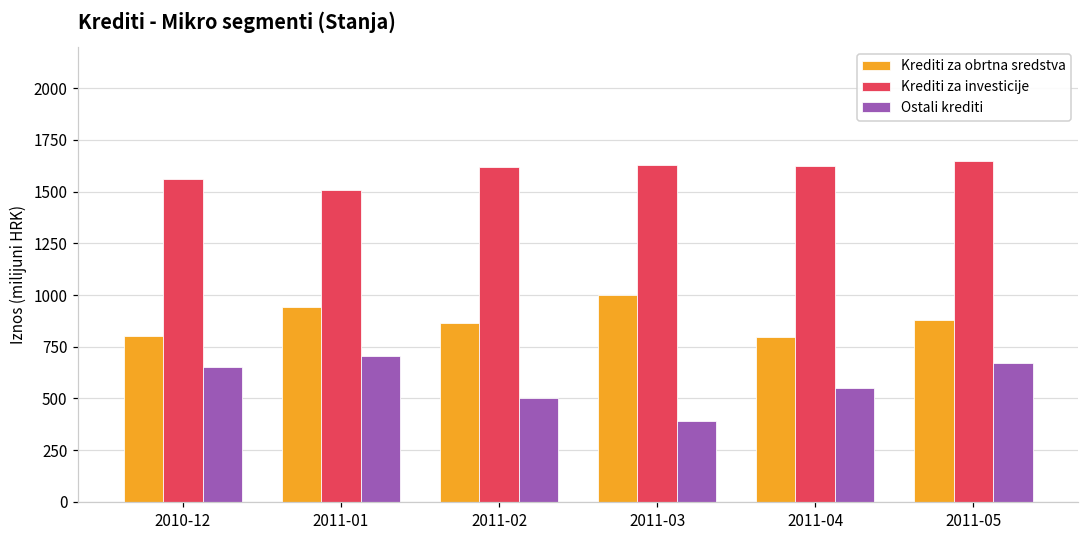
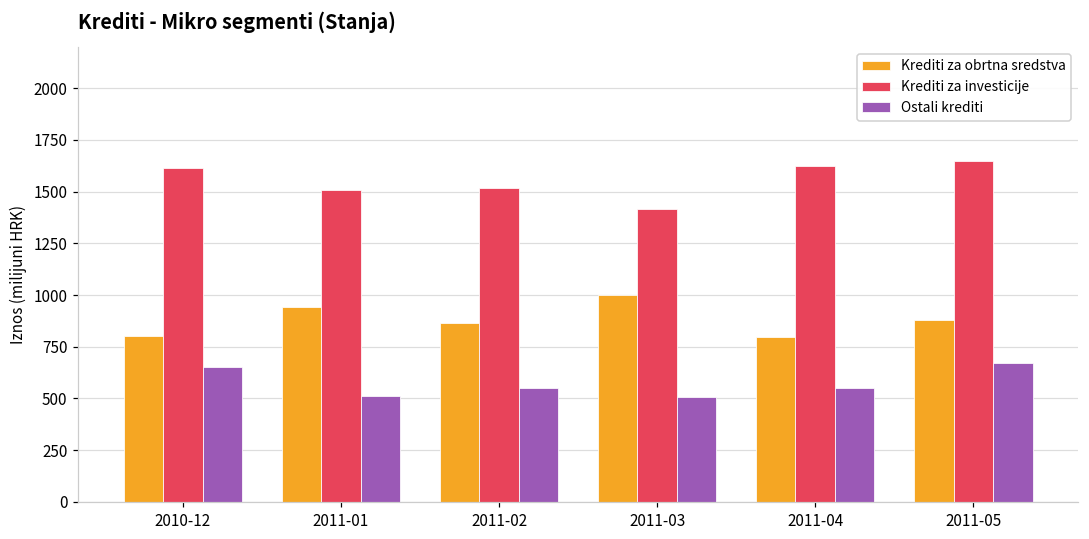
  {
    "Krediti za obrtna sredstva": {
      "2010-12": 800,
      "2011-01": 940,
      "2011-02": 870,
      "2011-03": 1000,
      "2011-04": 800,
      "2011-05": 880
    },
    "Krediti za investicije": {
-     "2010-12": 1560,
+     "2010-12": 1610,
      "2011-01": 1510,
-     "2011-02": 1620,
-     "2011-03": 1630,
+     "2011-02": 1520,
+     "2011-03": 1420,
      "2011-04": 1620,
      "2011-05": 1650
    },
    "Ostali krediti": {
      "2010-12": 650,
-     "2011-01": 710,
-     "2011-02": 500,
-     "2011-03": 390,
+     "2011-01": 510,
+     "2011-02": 550,
+     "2011-03": 510,
      "2011-04": 550,
      "2011-05": 670
    }
  }
